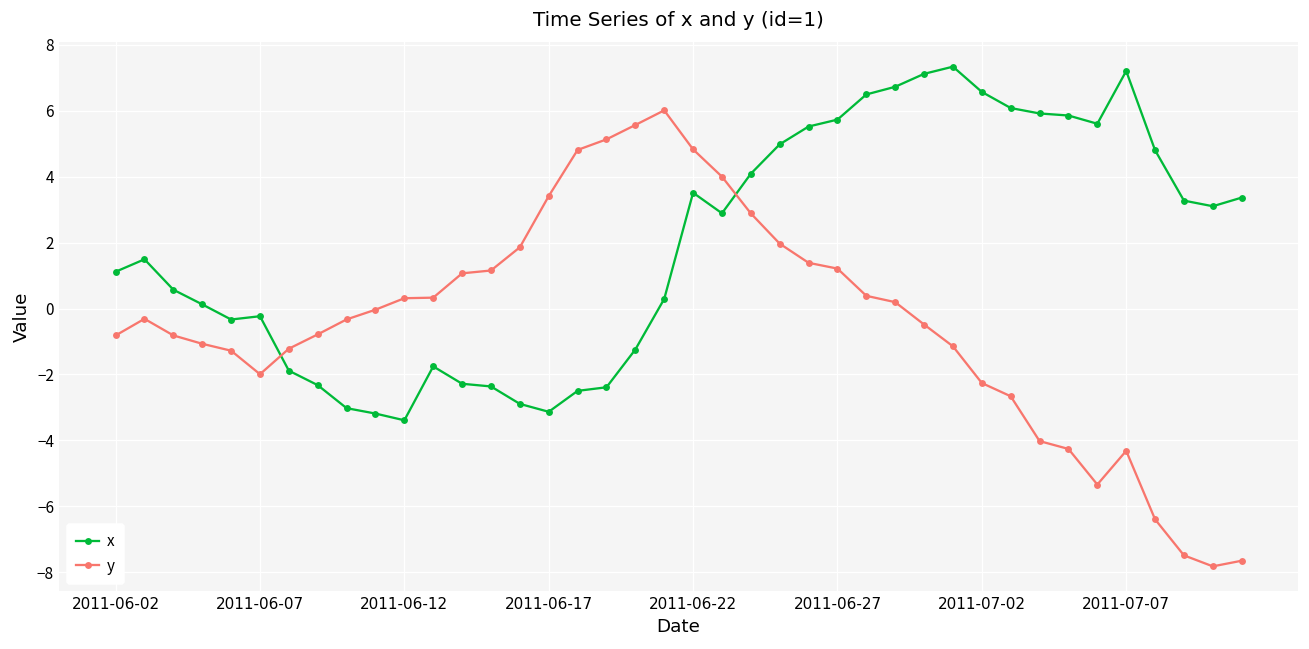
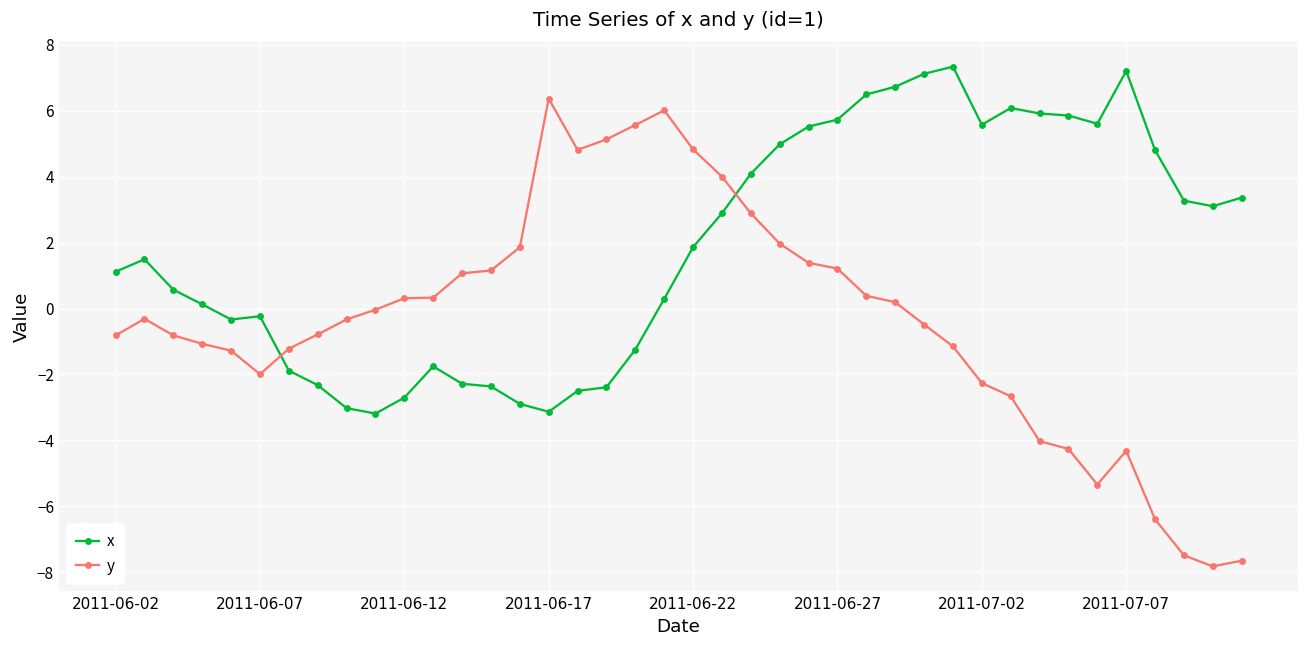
  {
    "x": {
      "2011-06-02": 1.1,
      "2011-06-07": -0.2,
-     "2011-06-12": -3.4,
+     "2011-06-12": -2.7,
      "2011-06-17": -3.1,
-     "2011-06-22": 3.5,
+     "2011-06-22": 1.9,
      "2011-06-27": 5.7,
-     "2011-07-02": 6.6,
+     "2011-07-02": 5.6,
      "2011-07-07": 7.2
    },
    "y": {
      "2011-06-02": -0.8,
      "2011-06-07": -2.0,
      "2011-06-12": 0.3,
-     "2011-06-17": 3.4,
+     "2011-06-17": 6.4,
      "2011-06-22": 4.8,
      "2011-06-27": 1.2,
      "2011-07-02": -2.3,
      "2011-07-07": -4.3
    }
  }
